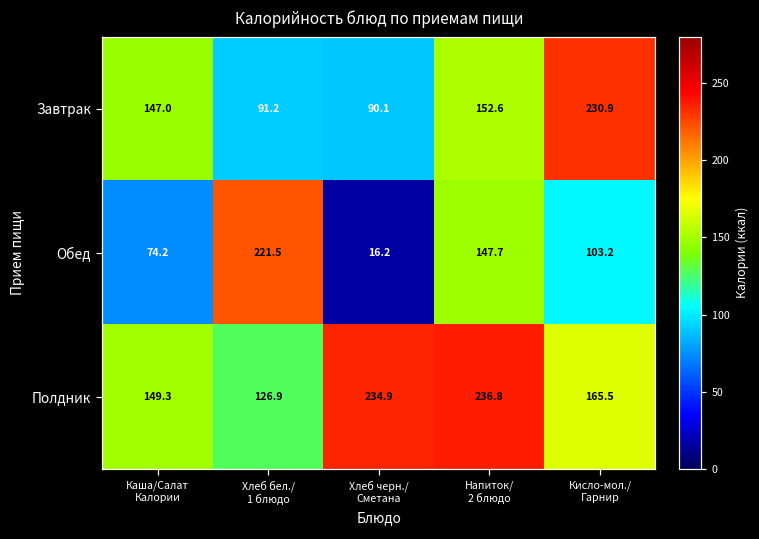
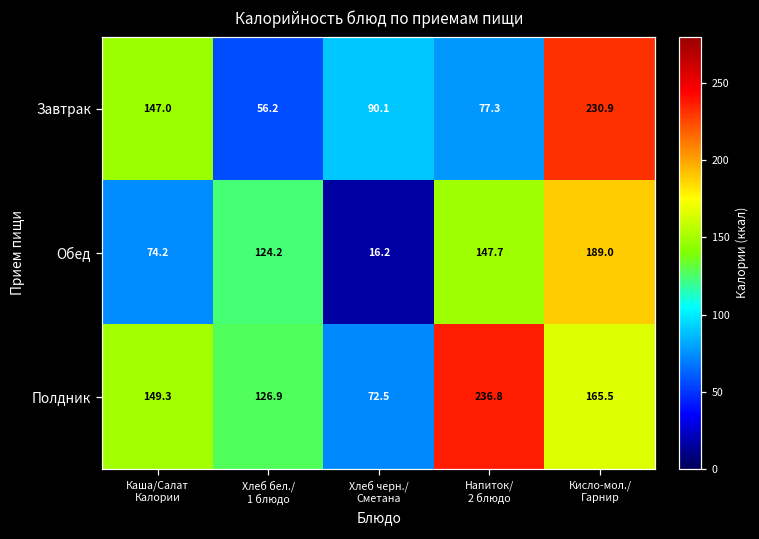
  {
    "Завтрак": {
      "Каша/Салат Калории": 147.0,
-     "Хлеб бел./ 1 блюдо": 91.2,
+     "Хлеб бел./ 1 блюдо": 56.2,
      "Хлеб черн./ Сметана": 90.1,
-     "Напиток/ 2 блюдо": 152.6,
+     "Напиток/ 2 блюдо": 77.3,
      "Кисло-мол./ Гарнир": 230.9
    },
    "Обед": {
      "Каша/Салат Калории": 74.2,
-     "Хлеб бел./ 1 блюдо": 221.5,
+     "Хлеб бел./ 1 блюдо": 124.2,
      "Хлеб черн./ Сметана": 16.2,
      "Напиток/ 2 блюдо": 147.7,
-     "Кисло-мол./ Гарнир": 103.2
+     "Кисло-мол./ Гарнир": 189.0
    },
    "Полдник": {
      "Каша/Салат Калории": 149.3,
      "Хлеб бел./ 1 блюдо": 126.9,
-     "Хлеб черн./ Сметана": 234.9,
+     "Хлеб черн./ Сметана": 72.5,
      "Напиток/ 2 блюдо": 236.8,
      "Кисло-мол./ Гарнир": 165.5
    }
  }
